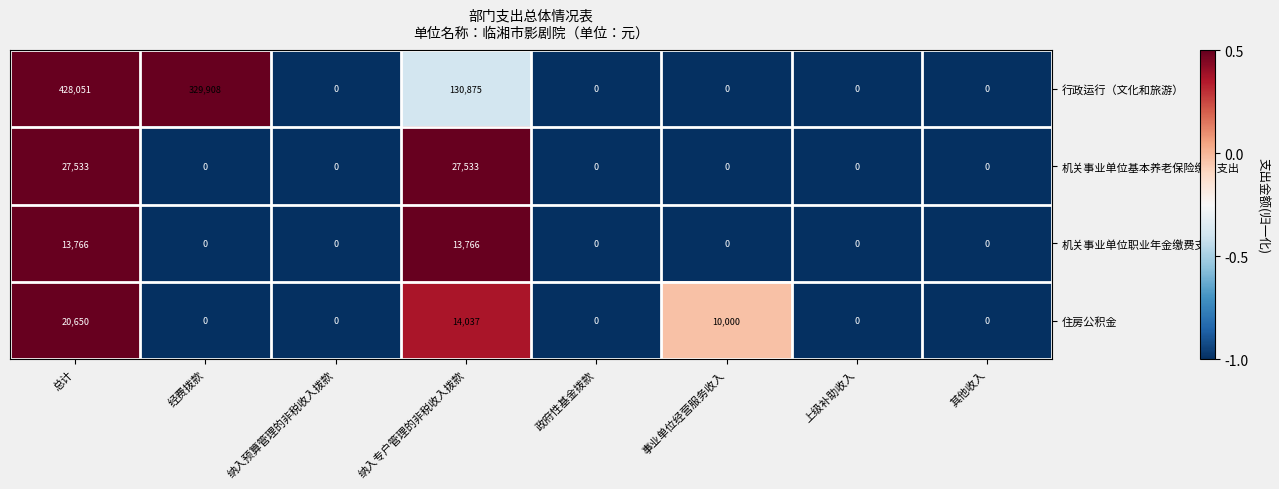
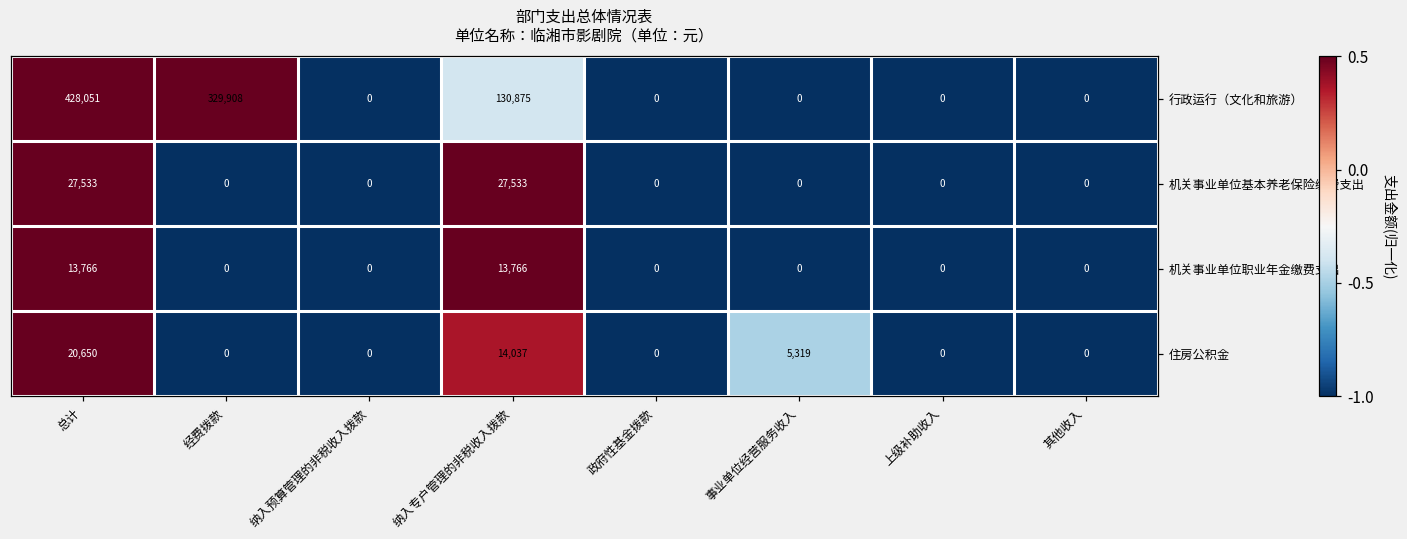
  {
    "行政运行（文化和旅游）": {
      "总计": "428,051",
      "经费拨款": "329,908",
      "纳入预算管理的非税收入拨款": "0",
      "纳入专户管理的非税收入拨款": "130,875",
      "政府性基金拨款": "0",
      "事业单位经营服务收入": "0",
      "上级补助收入": "0",
      "其他收入": "0"
    },
    "机关事业单位基本养老保险缴费支出": {
      "总计": "27,533",
      "经费拨款": "0",
      "纳入预算管理的非税收入拨款": "0",
      "纳入专户管理的非税收入拨款": "27,533",
      "政府性基金拨款": "0",
      "事业单位经营服务收入": "0",
      "上级补助收入": "0",
      "其他收入": "0"
    },
    "机关事业单位职业年金缴费支出": {
      "总计": "13,766",
      "经费拨款": "0",
      "纳入预算管理的非税收入拨款": "0",
      "纳入专户管理的非税收入拨款": "13,766",
      "政府性基金拨款": "0",
      "事业单位经营服务收入": "0",
      "上级补助收入": "0",
      "其他收入": "0"
    },
    "住房公积金": {
      "总计": "20,650",
      "经费拨款": "0",
      "纳入预算管理的非税收入拨款": "0",
      "纳入专户管理的非税收入拨款": "14,037",
      "政府性基金拨款": "0",
-     "事业单位经营服务收入": "10,000",
+     "事业单位经营服务收入": "5,319",
      "上级补助收入": "0",
      "其他收入": "0"
    }
  }
